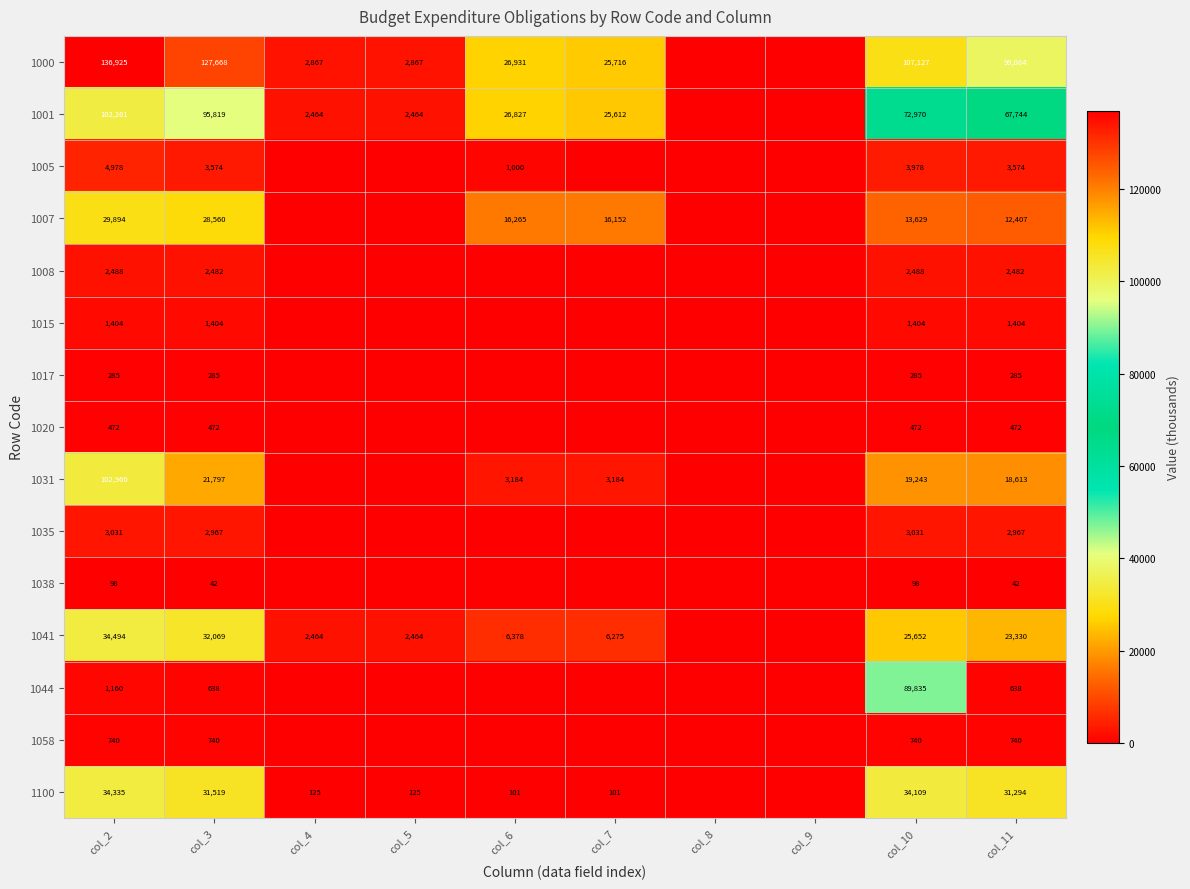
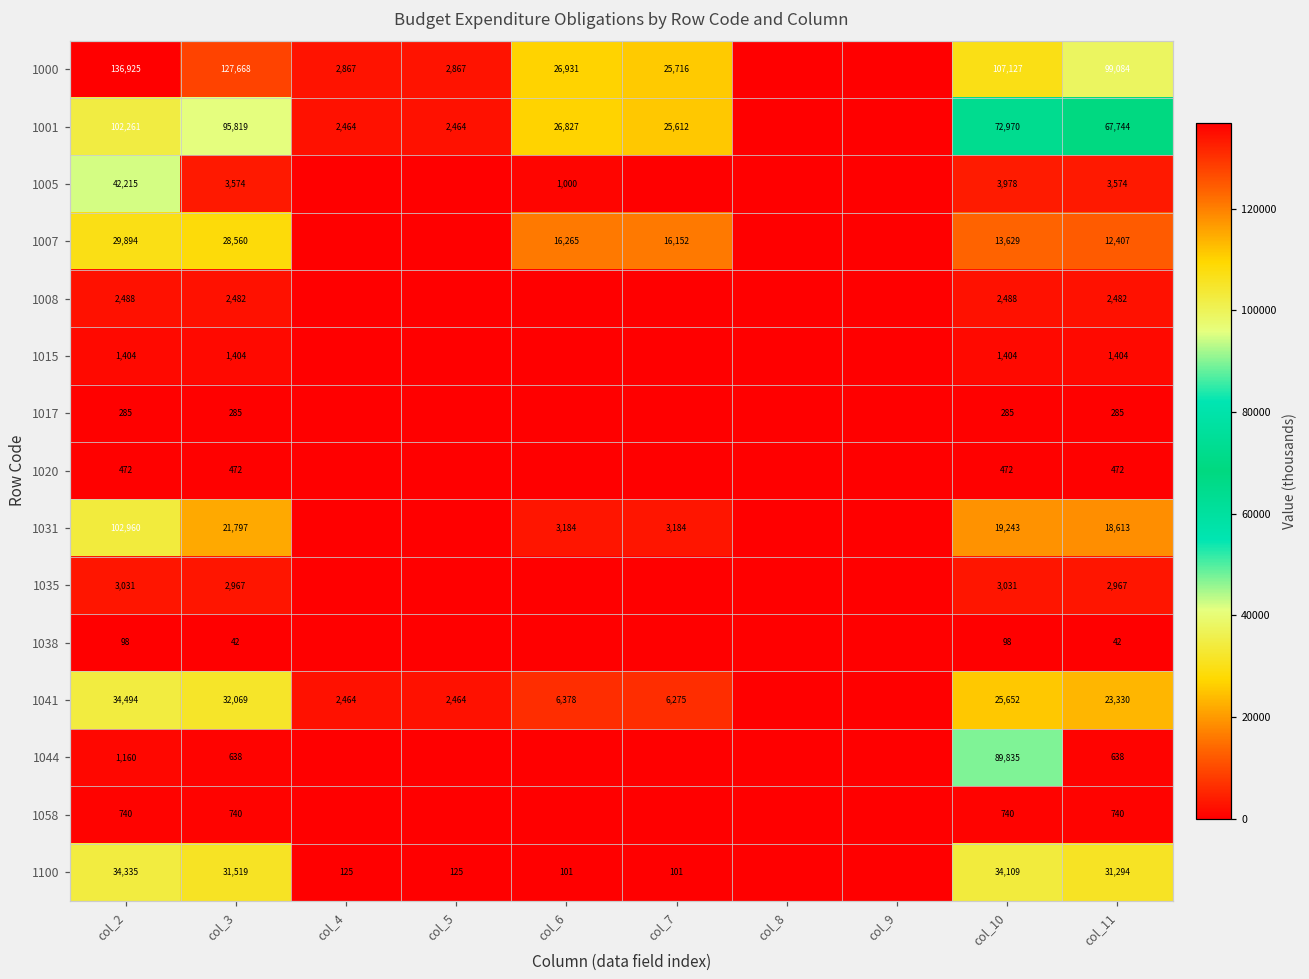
  {
    "1000": {
      "col_2": "136,925",
      "col_3": "127,668",
      "col_4": "2,867",
      "col_5": "2,867",
      "col_6": "26,931",
      "col_7": "25,716",
      "col_10": "107,127",
      "col_11": "99,084"
    },
    "1001": {
      "col_2": "102,261",
      "col_3": "95,819",
      "col_4": "2,464",
      "col_5": "2,464",
      "col_6": "26,827",
      "col_7": "25,612",
      "col_10": "72,970",
      "col_11": "67,744"
    },
    "1005": {
-     "col_2": "4,978",
+     "col_2": "42,215",
      "col_3": "3,574",
      "col_6": "1,000",
      "col_10": "3,978",
      "col_11": "3,574"
    },
    "1007": {
      "col_2": "29,894",
      "col_3": "28,560",
      "col_6": "16,265",
      "col_7": "16,152",
      "col_10": "13,629",
      "col_11": "12,407"
    },
    "1008": {
      "col_2": "2,488",
      "col_3": "2,482",
      "col_10": "2,488",
      "col_11": "2,482"
    },
    "1015": {
      "col_2": "1,404",
      "col_3": "1,404",
      "col_10": "1,404",
      "col_11": "1,404"
    },
    "1017": {
      "col_2": "285",
      "col_3": "285",
      "col_10": "285",
      "col_11": "285"
    },
    "1020": {
      "col_2": "472",
      "col_3": "472",
      "col_10": "472",
      "col_11": "472"
    },
    "1031": {
      "col_2": "102,960",
      "col_3": "21,797",
      "col_6": "3,184",
      "col_7": "3,184",
      "col_10": "19,243",
      "col_11": "18,613"
    },
    "1035": {
      "col_2": "3,031",
      "col_3": "2,967",
      "col_10": "3,031",
      "col_11": "2,967"
    },
    "1038": {
      "col_2": "98",
      "col_3": "42",
      "col_10": "98",
      "col_11": "42"
    },
    "1041": {
      "col_2": "34,494",
      "col_3": "32,069",
      "col_4": "2,464",
      "col_5": "2,464",
      "col_6": "6,378",
      "col_7": "6,275",
      "col_10": "25,652",
      "col_11": "23,330"
    },
    "1044": {
      "col_2": "1,160",
      "col_3": "638",
      "col_10": "89,835",
      "col_11": "638"
    },
    "1058": {
      "col_2": "740",
      "col_3": "740",
      "col_10": "740",
      "col_11": "740"
    },
    "1100": {
      "col_2": "34,335",
      "col_3": "31,519",
      "col_4": "125",
      "col_5": "125",
      "col_6": "101",
      "col_7": "101",
      "col_10": "34,109",
      "col_11": "31,294"
    }
  }
